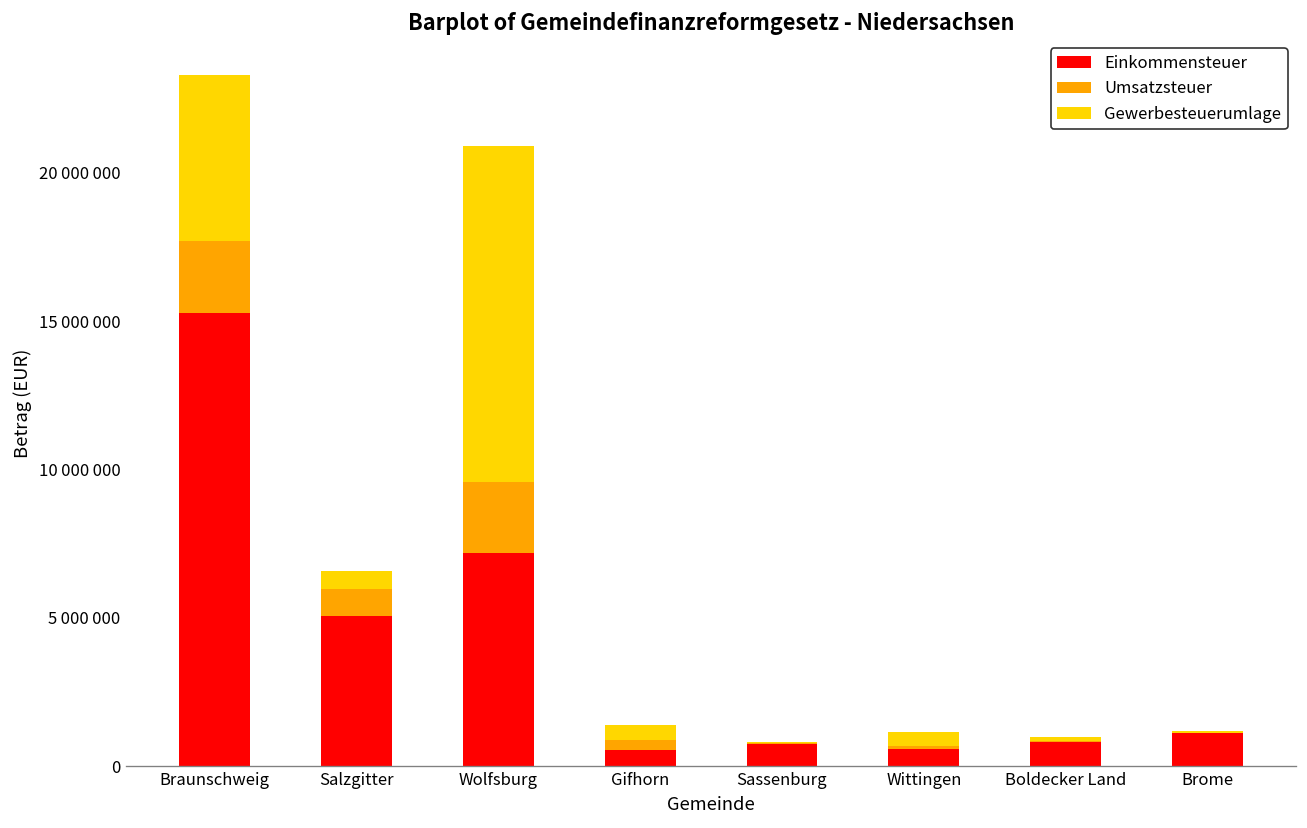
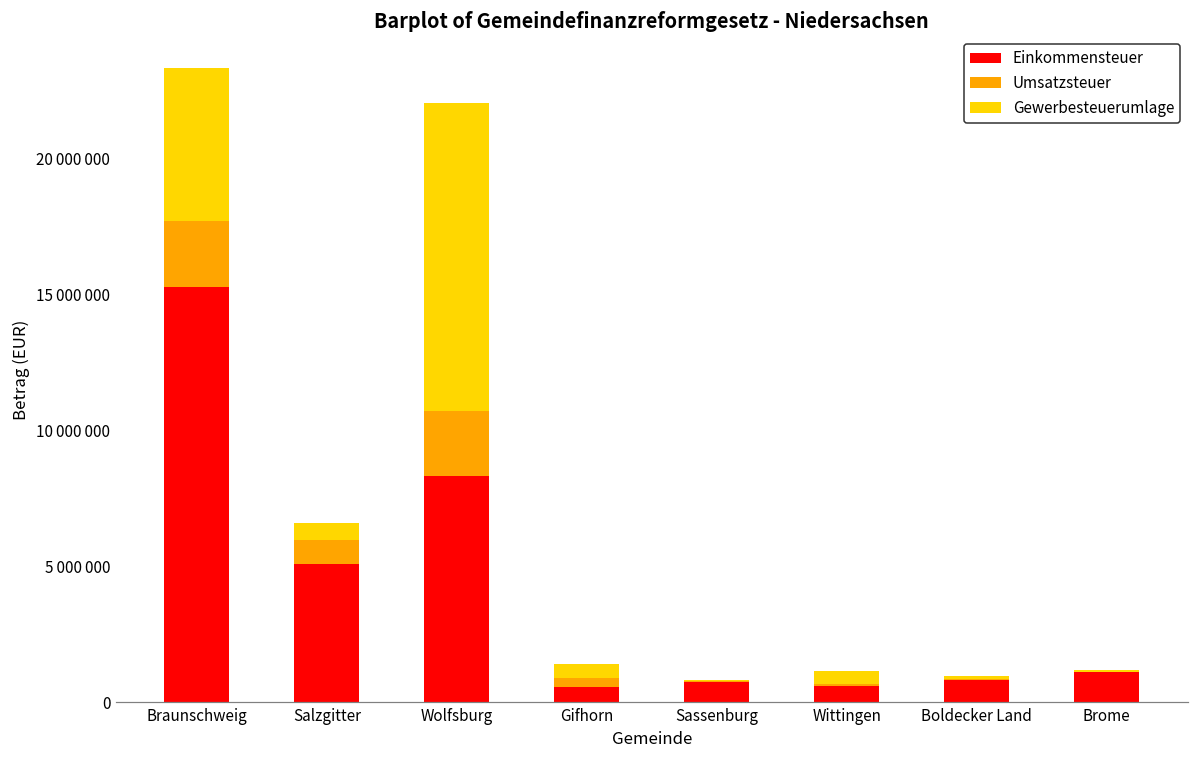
  {
    "Einkommensteuer": {
      "Braunschweig": 15300000,
      "Salzgitter": 5100000,
-     "Wolfsburg": 7200000,
+     "Wolfsburg": 8300000,
      "Gifhorn": 600000,
      "Sassenburg": 800000,
      "Wittingen": 600000,
      "Boldecker Land": 800000,
      "Brome": 1100000
    }
  }
